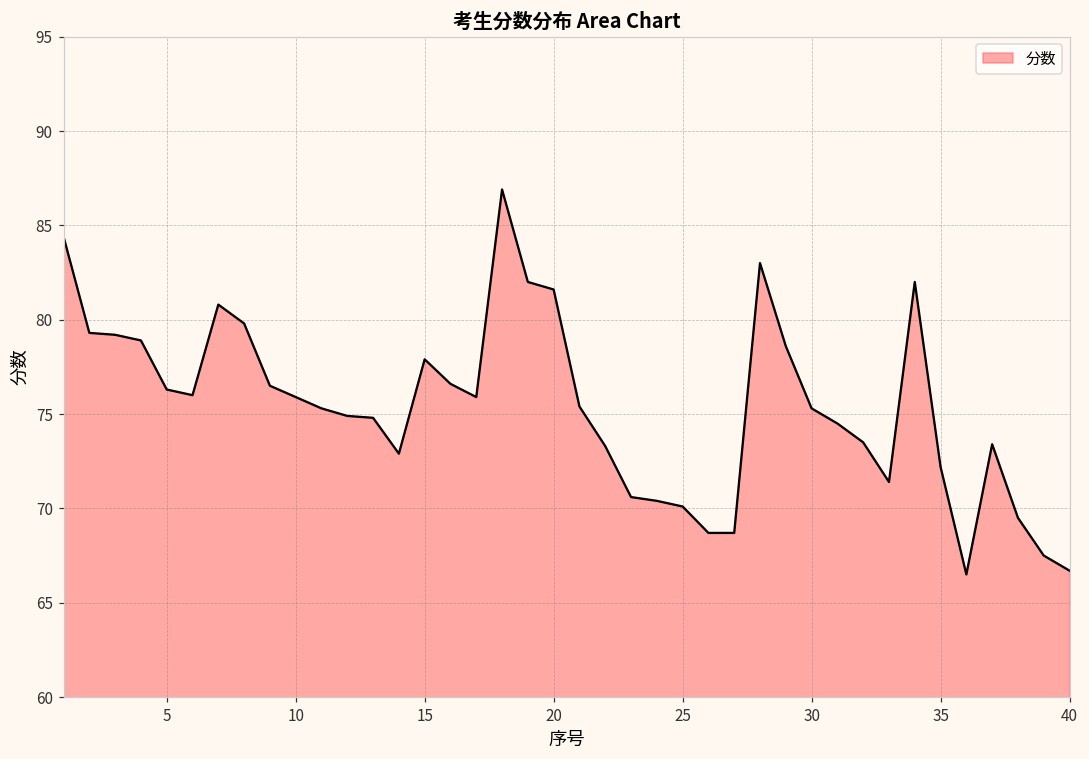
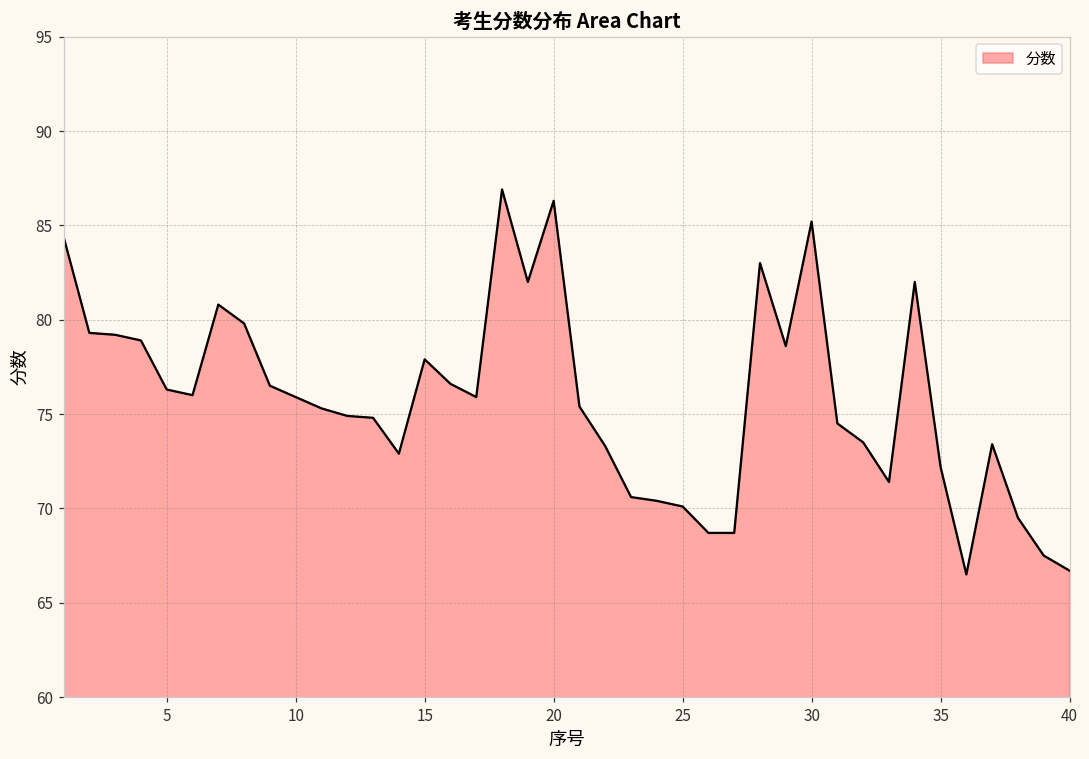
  {
    "5": 76.3,
    "10": 75.9,
    "15": 77.9,
-   "20": 81.6,
+   "20": 86.3,
    "25": 70.1,
-   "30": 75.3,
+   "30": 85.2,
    "35": 72.2,
    "40": 66.7
  }
